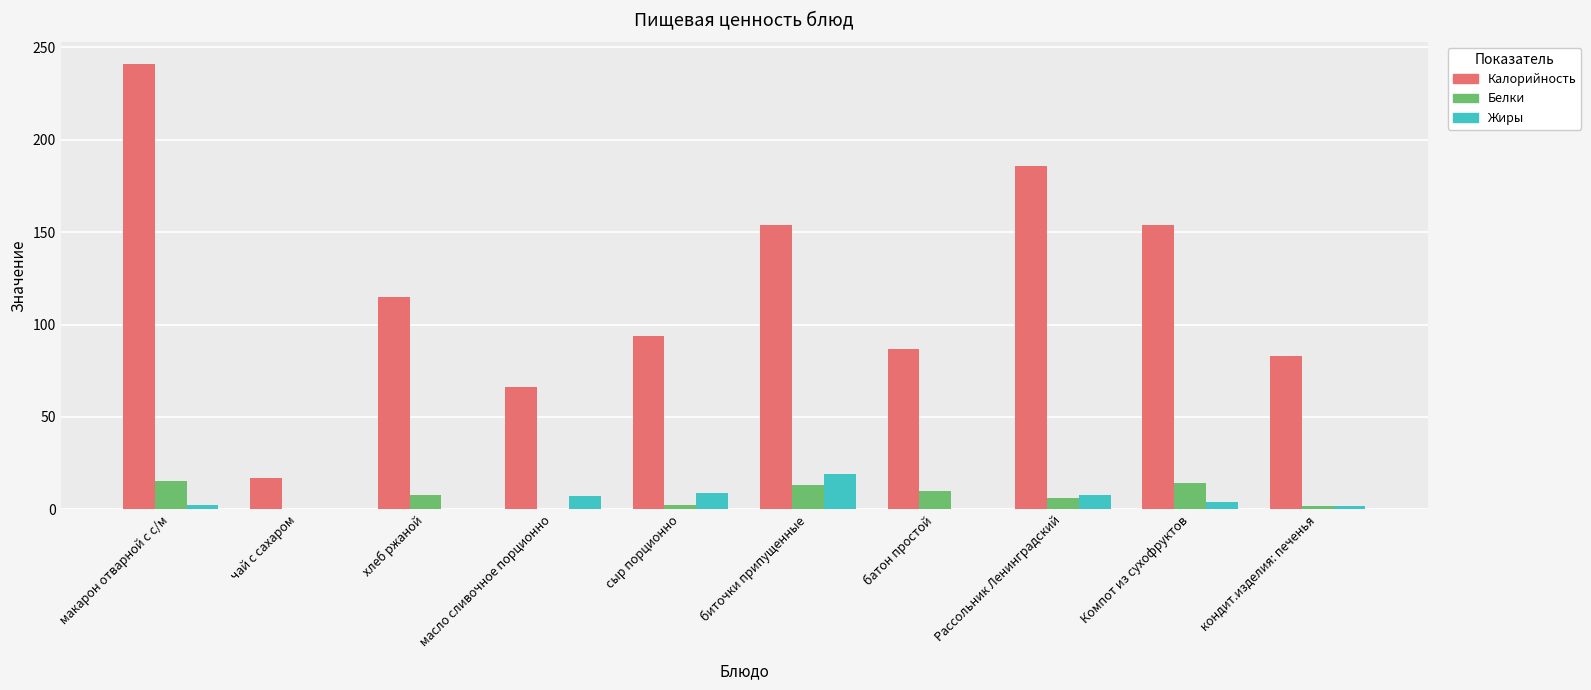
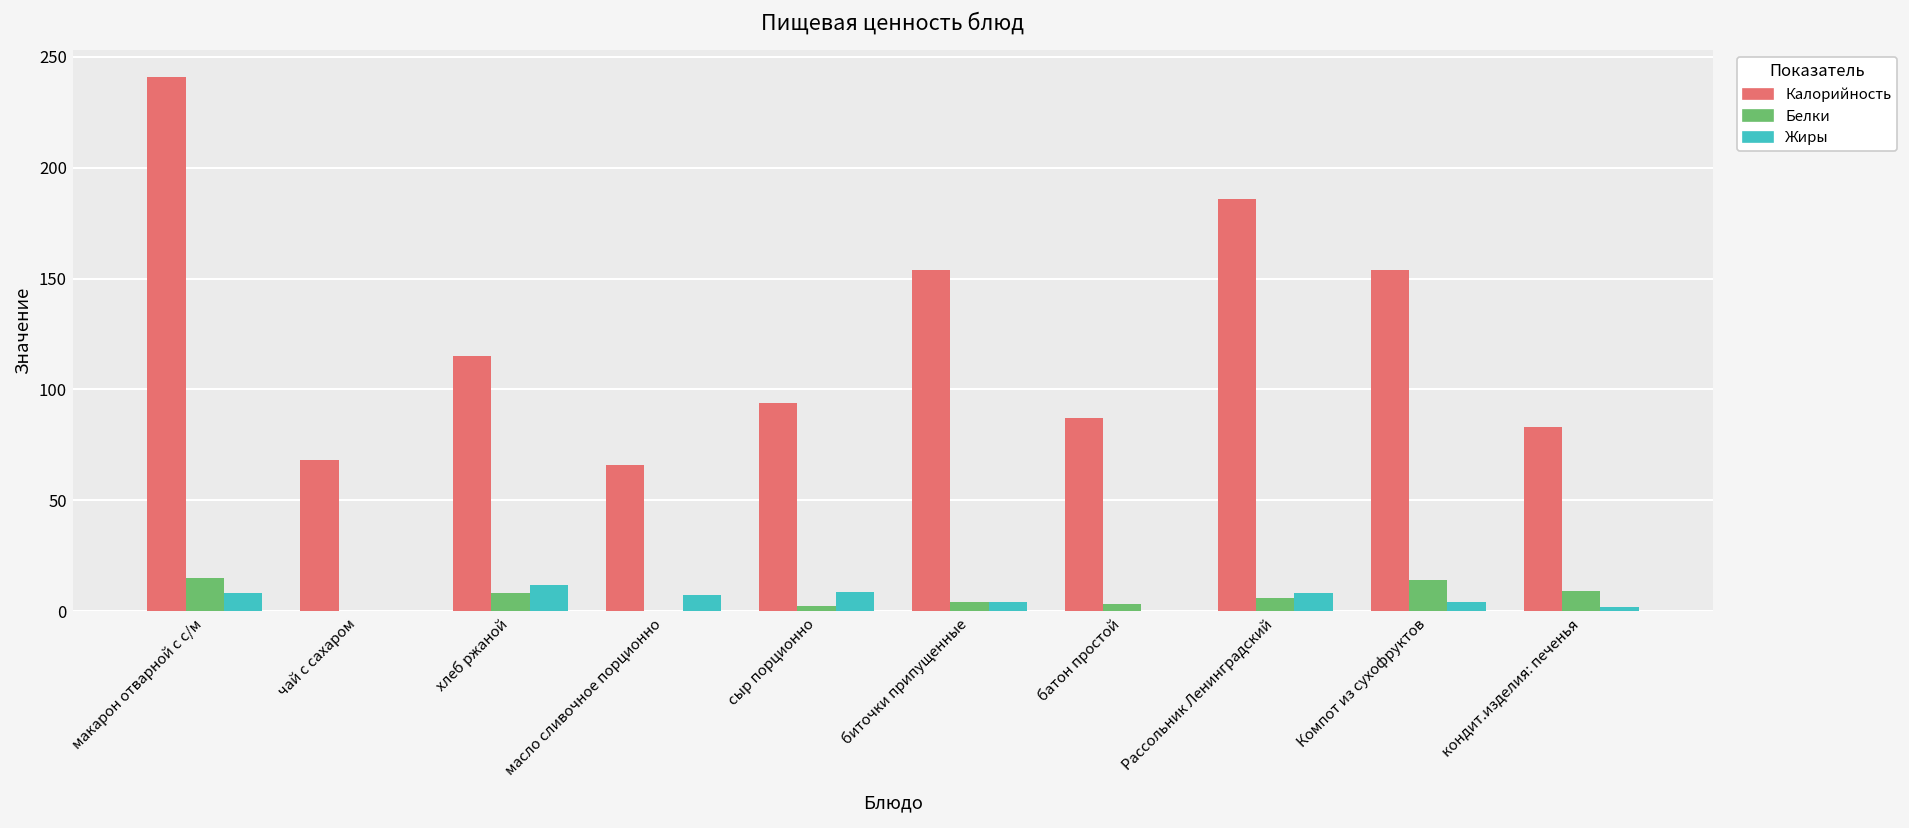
  {
    "Калорийность": {
      "макарон отварной с с/м": 241,
-     "чай с сахаром": 17,
+     "чай с сахаром": 68,
      "хлеб ржаной": 115,
      "масло сливочное порционно": 66,
      "сыр порционно": 94,
      "биточки припущенные": 154,
      "батон простой": 87,
      "Рассольник Ленинградский": 186,
      "Компот из сухофруктов": 154,
      "кондит.изделия: печенья": 83
    },
    "Белки": {
      "макарон отварной с с/м": 15,
      "чай с сахаром": 0,
      "хлеб ржаной": 8,
      "сыр порционно": 2,
-     "биточки припущенные": 13,
-     "батон простой": 10,
+     "биточки припущенные": 4,
+     "батон простой": 3,
      "Рассольник Ленинградский": 6,
      "Компот из сухофруктов": 14,
-     "кондит.изделия: печенья": 2
+     "кондит.изделия: печенья": 9
    },
    "Жиры": {
-     "макарон отварной с с/м": 3,
+     "макарон отварной с с/м": 8,
      "чай с сахаром": 0,
-     "хлеб ржаной": 0,
+     "хлеб ржаной": 12,
      "масло сливочное порционно": 7,
      "сыр порционно": 9,
-     "биточки припущенные": 19,
+     "биточки припущенные": 4,
      "батон простой": 0,
      "Рассольник Ленинградский": 8,
      "Компот из сухофруктов": 4,
      "кондит.изделия: печенья": 2
    }
  }
